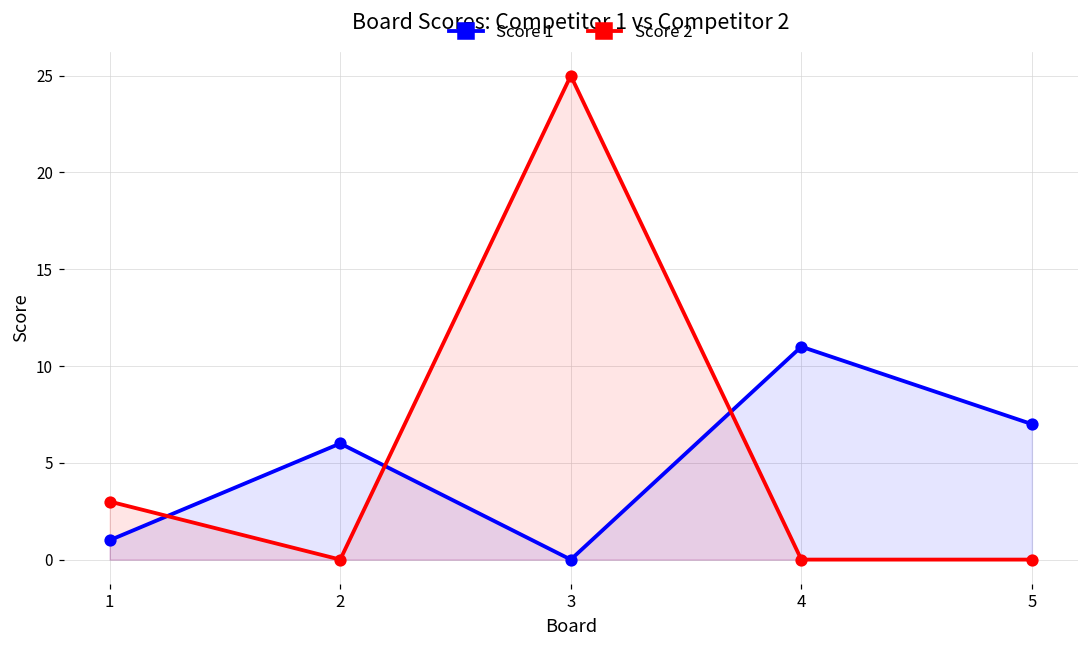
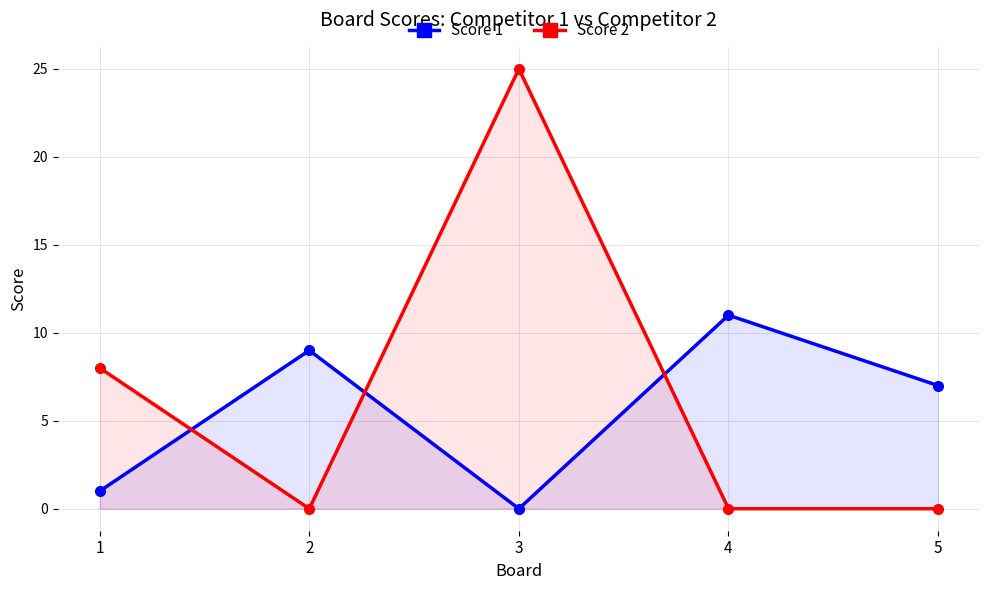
  {
    "Score 1": {
      "1": 1,
-     "2": 6,
+     "2": 9,
      "3": 0,
      "4": 11,
      "5": 7
    },
    "Score 2": {
-     "1": 3,
+     "1": 8,
      "2": 0,
      "3": 25,
      "4": 0,
      "5": 0
    }
  }
